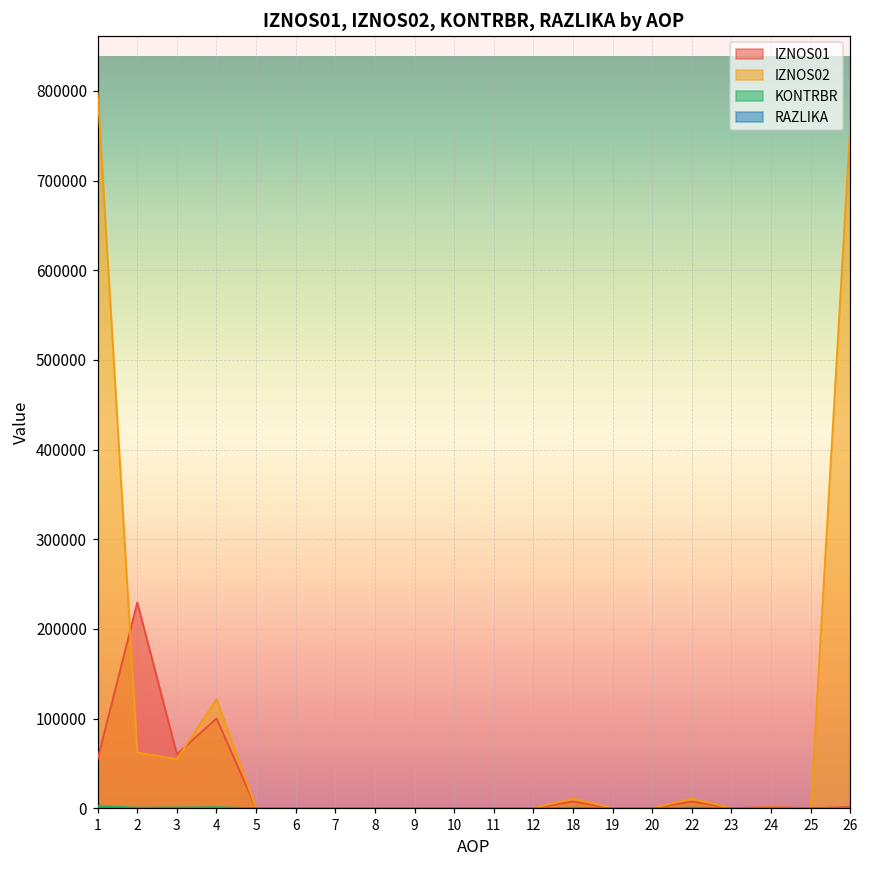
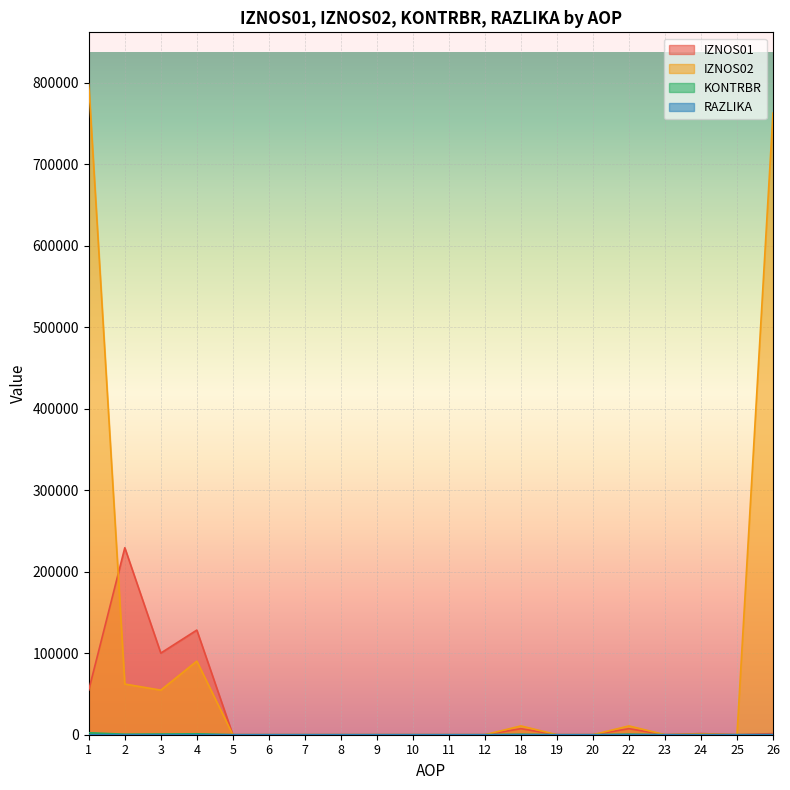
  {
    "IZNOS01": {
      "1": 50000,
      "2": 230000,
-     "3": 60000,
-     "4": 100000,
+     "3": 100000,
+     "4": 130000,
      "18": 10000,
      "22": 10000
    },
    "IZNOS02": {
      "1": 800000,
      "2": 60000,
      "3": 50000,
-     "4": 120000,
+     "4": 90000,
      "18": 10000,
      "22": 10000,
      "26": 760000
    }
  }
